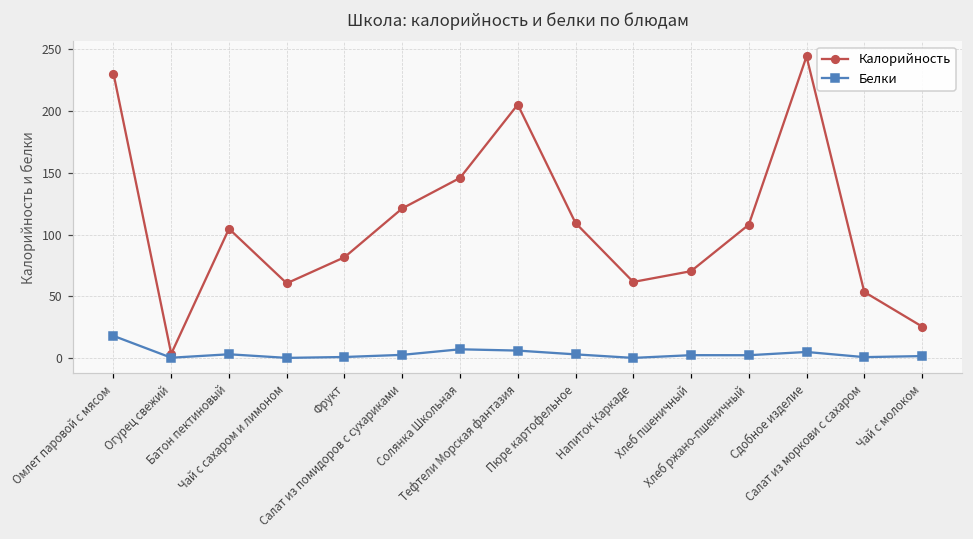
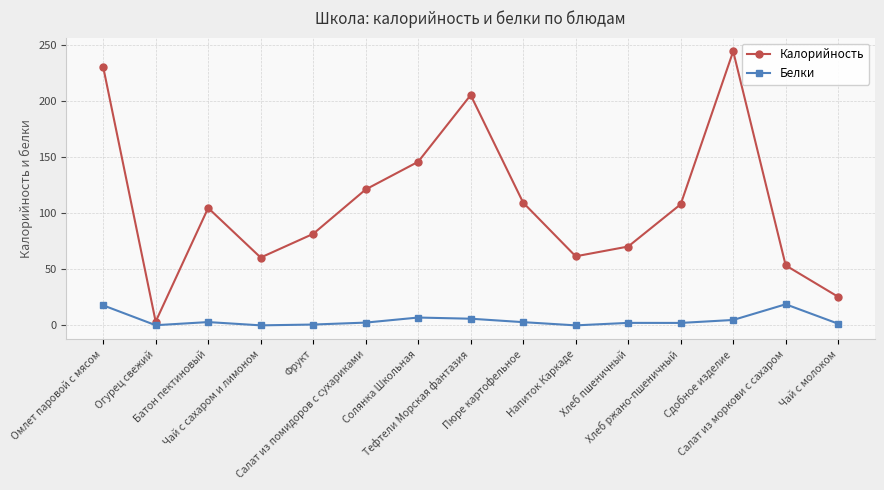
  {
    "Калорийность": {
      "Омлет паровой с мясом": 230,
      "Огурец свежий": 3,
      "Батон пектиновый": 105,
      "Чай с сахаром и лимоном": 61,
      "Фрукт": 82,
      "Салат из помидоров с сухариками": 121,
      "Солянка Школьная": 146,
      "Тефтели Морская фантазия": 205,
      "Пюре картофельное": 109,
      "Напиток Каркаде": 62,
      "Хлеб пшеничный": 70,
      "Хлеб ржано-пшеничный": 108,
      "Сдобное изделие": 244,
      "Салат из моркови с сахаром": 54,
      "Чай с молоком": 26
    },
    "Белки": {
      "Омлет паровой с мясом": 18,
      "Огурец свежий": 0,
      "Батон пектиновый": 3,
      "Чай с сахаром и лимоном": 0,
      "Фрукт": 1,
      "Салат из помидоров с сухариками": 3,
      "Солянка Школьная": 7,
      "Тефтели Морская фантазия": 6,
      "Пюре картофельное": 3,
      "Напиток Каркаде": 0,
      "Хлеб пшеничный": 2,
      "Хлеб ржано-пшеничный": 2,
      "Сдобное изделие": 5,
-     "Салат из моркови с сахаром": 1,
+     "Салат из моркови с сахаром": 19,
      "Чай с молоком": 2
    }
  }
